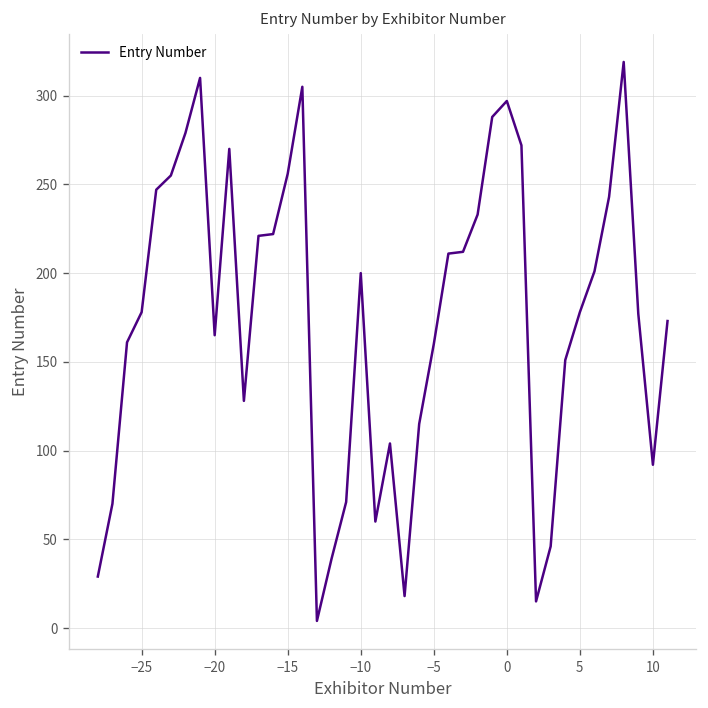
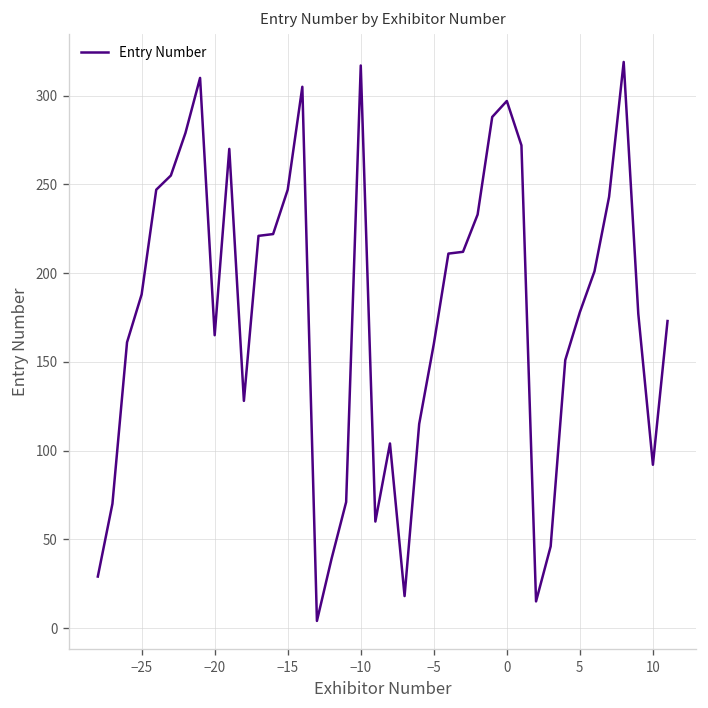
  {
-   "−25": 178,
+   "−25": 188,
    "−20": 165,
-   "−15": 256,
-   "−10": 200,
+   "−15": 247,
+   "−10": 317,
    "−5": 160,
    "0": 297,
    "5": 178,
    "10": 92
  }
